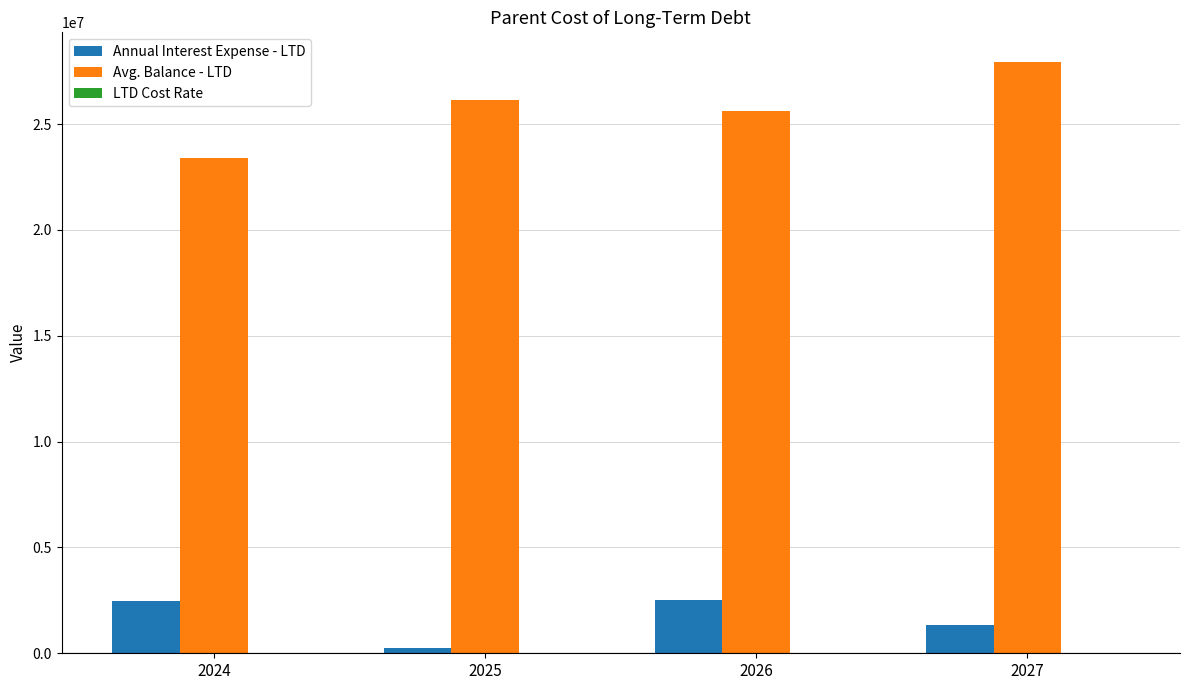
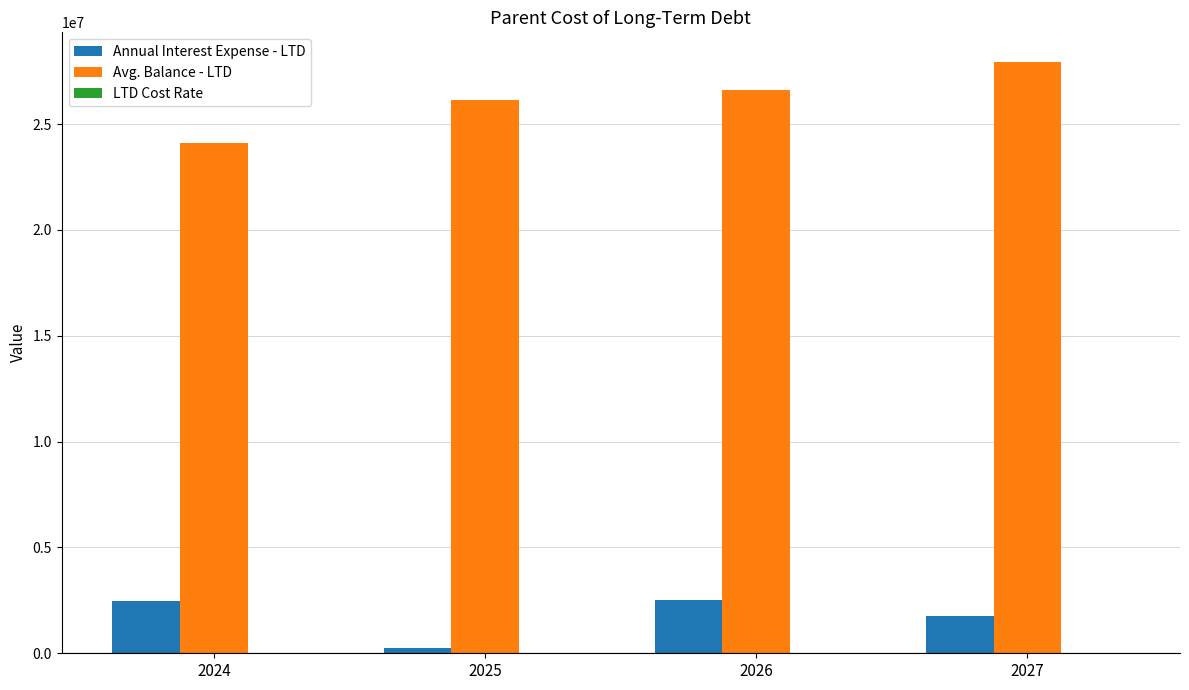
  {
    "Annual Interest Expense - LTD": {
      "2024": 2500000,
      "2025": 300000,
      "2026": 2500000,
-     "2027": 1300000
+     "2027": 1800000
    },
    "Avg. Balance - LTD": {
-     "2024": 23400000,
+     "2024": 24100000,
      "2025": 26100000,
-     "2026": 25600000,
+     "2026": 26600000,
      "2027": 27900000
    }
  }
